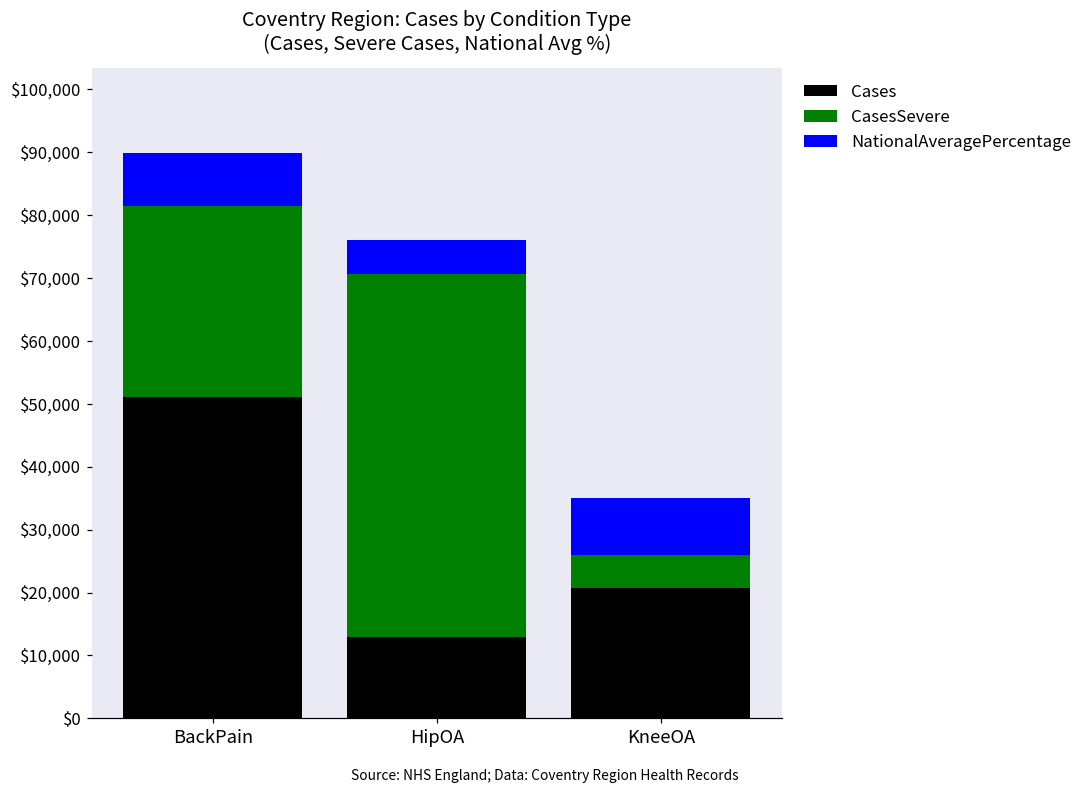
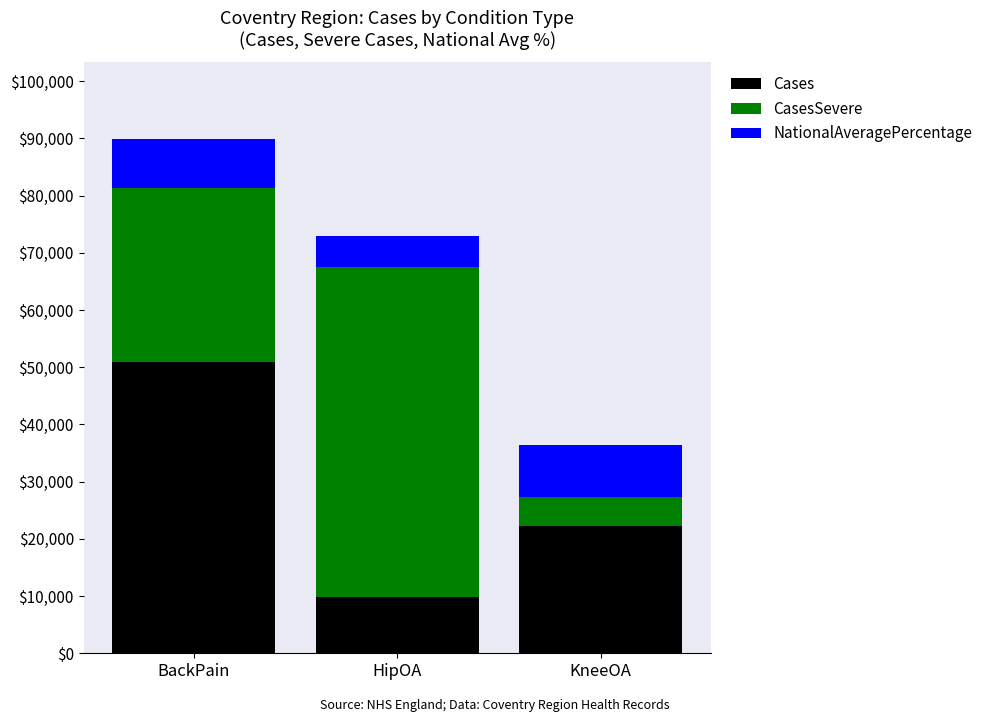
  {
    "Cases": {
      "BackPain": "$51,000",
-     "HipOA": "$13,000",
-     "KneeOA": "$21,000"
+     "HipOA": "$10,000",
+     "KneeOA": "$22,000"
    },
    "CasesSevere": {
      "BackPain": "$30,000",
      "HipOA": "$58,000",
      "KneeOA": "$5,000"
    },
    "NationalAveragePercentage": {
      "BackPain": "$8,000",
      "HipOA": "$5,000",
      "KneeOA": "$9,000"
    }
  }
